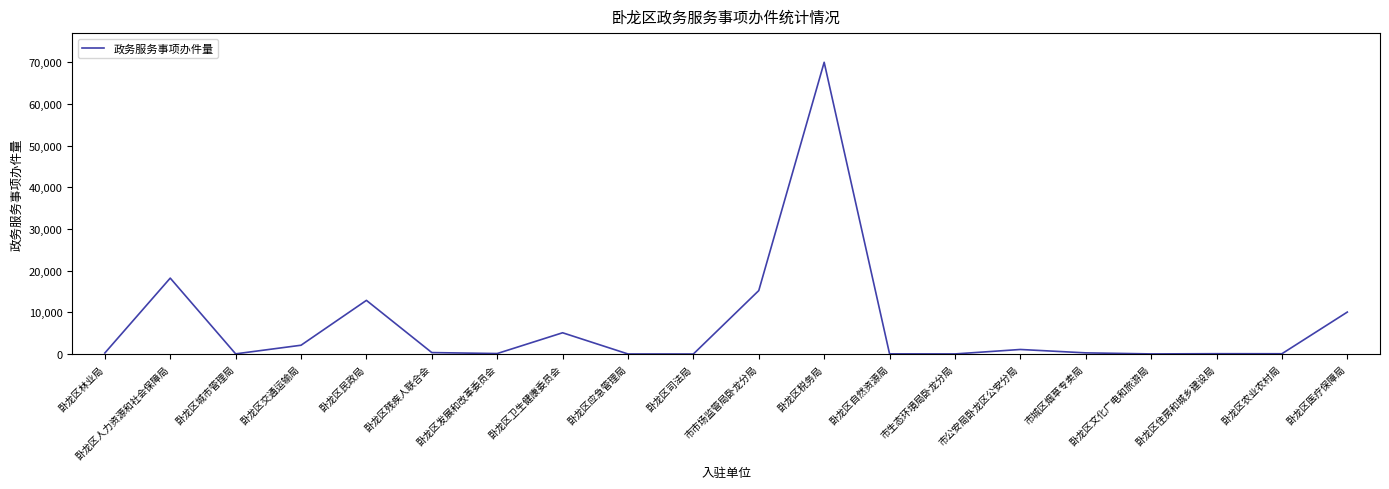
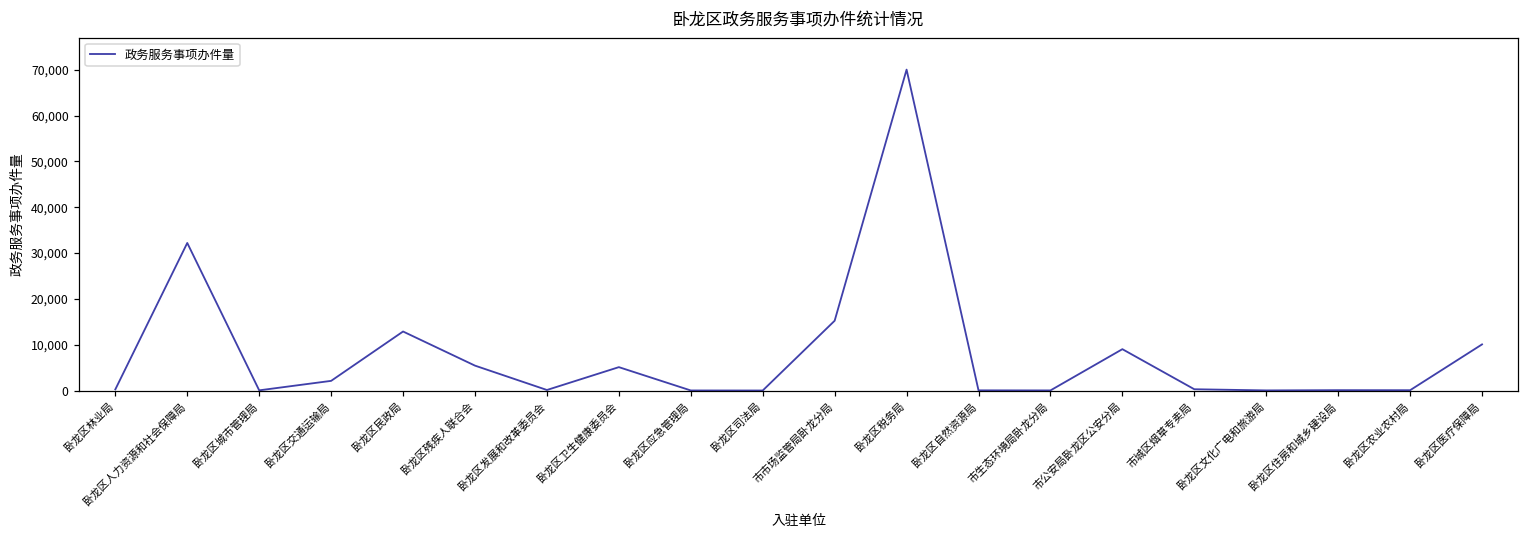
  {
    "卧龙区林业局": "0",
-   "卧龙区人力资源和社会保障局": "18,000",
+   "卧龙区人力资源和社会保障局": "32,000",
    "卧龙区城市管理局": "0",
    "卧龙区交通运输局": "2,000",
    "卧龙区民政局": "13,000",
-   "卧龙区残疾人联合会": "0",
+   "卧龙区残疾人联合会": "5,000",
    "卧龙区发展和改革委员会": "0",
    "卧龙区卫生健康委员会": "5,000",
    "卧龙区应急管理局": "0",
    "卧龙区司法局": "0",
    "市市场监管局卧龙分局": "15,000",
    "卧龙区税务局": "70,000",
    "卧龙区自然资源局": "0",
    "市生态环境局卧龙分局": "0",
-   "市公安局卧龙区公安分局": "1,000",
+   "市公安局卧龙区公安分局": "9,000",
    "市城区烟草专卖局": "0",
    "卧龙区文化广电和旅游局": "0",
    "卧龙区住房和城乡建设局": "0",
    "卧龙区农业农村局": "0",
    "卧龙区医疗保障局": "10,000"
  }
